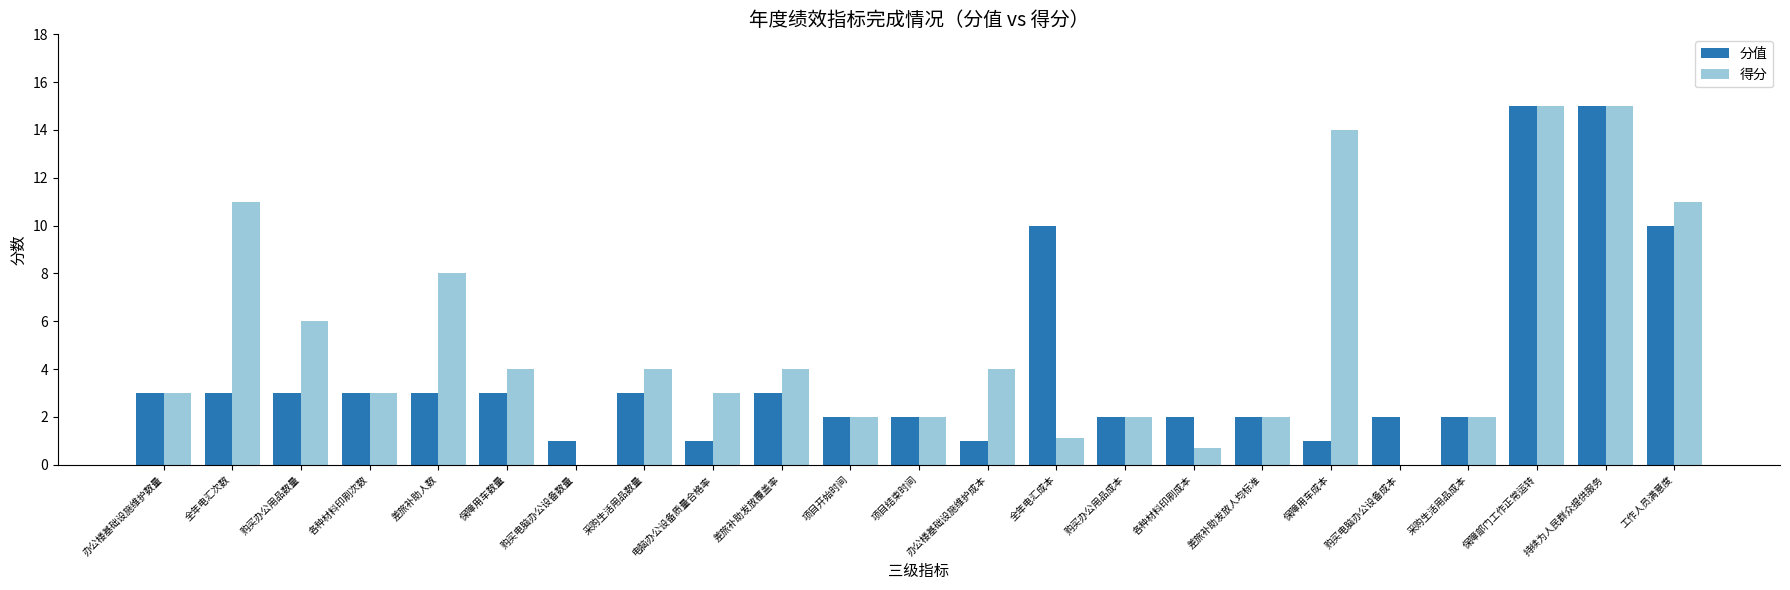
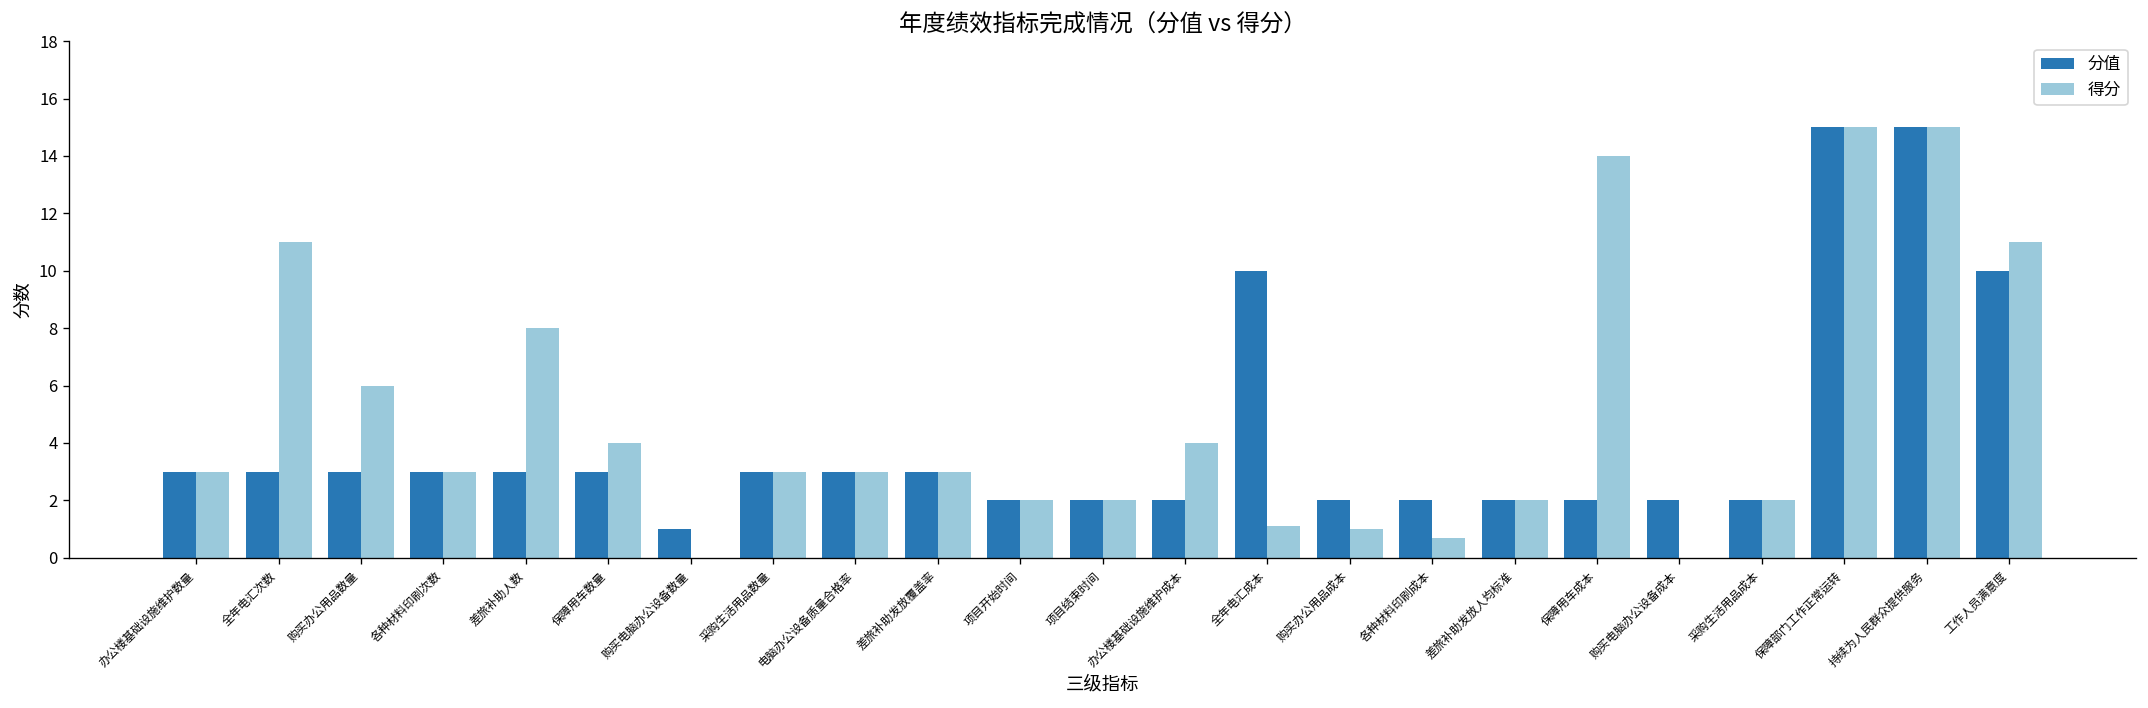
  {
    "分值": {
      "办公楼基础设施维护数量": 3,
      "全年电汇次数": 3,
      "购买办公用品数量": 3,
      "各种材料印刷次数": 3,
      "差旅补助人数": 3,
      "保障用车数量": 3,
      "购买电脑办公设备数量": 1,
      "采购生活用品数量": 3,
-     "电脑办公设备质量合格率": 1,
+     "电脑办公设备质量合格率": 3,
      "差旅补助发放覆盖率": 3,
      "项目开始时间": 2,
      "项目结束时间": 2,
-     "办公楼基础设施维护成本": 1,
+     "办公楼基础设施维护成本": 2,
      "全年电汇成本": 10,
      "购买办公用品成本": 2,
      "各种材料印刷成本": 2,
      "差旅补助发放人均标准": 2,
-     "保障用车成本": 1,
+     "保障用车成本": 2,
      "购买电脑办公设备成本": 2,
      "采购生活用品成本": 2,
      "保障部门工作正常运转": 15,
      "持续为人民群众提供服务": 15,
      "工作人员满意度": 10
    },
    "得分": {
      "办公楼基础设施维护数量": 3,
      "全年电汇次数": 11,
      "购买办公用品数量": 6,
      "各种材料印刷次数": 3,
      "差旅补助人数": 8,
      "保障用车数量": 4,
      "购买电脑办公设备数量": 0,
-     "采购生活用品数量": 4,
+     "采购生活用品数量": 3,
      "电脑办公设备质量合格率": 3,
-     "差旅补助发放覆盖率": 4,
+     "差旅补助发放覆盖率": 3,
      "项目开始时间": 2,
      "项目结束时间": 2,
      "办公楼基础设施维护成本": 4,
      "全年电汇成本": 1.1,
-     "购买办公用品成本": 2,
+     "购买办公用品成本": 1,
      "各种材料印刷成本": 0.7,
      "差旅补助发放人均标准": 2,
      "保障用车成本": 14,
      "购买电脑办公设备成本": 0,
      "采购生活用品成本": 2,
      "保障部门工作正常运转": 15,
      "持续为人民群众提供服务": 15,
      "工作人员满意度": 11
    }
  }
